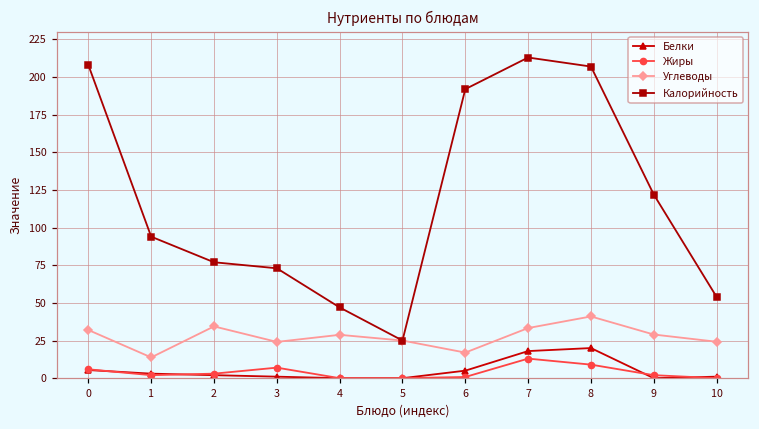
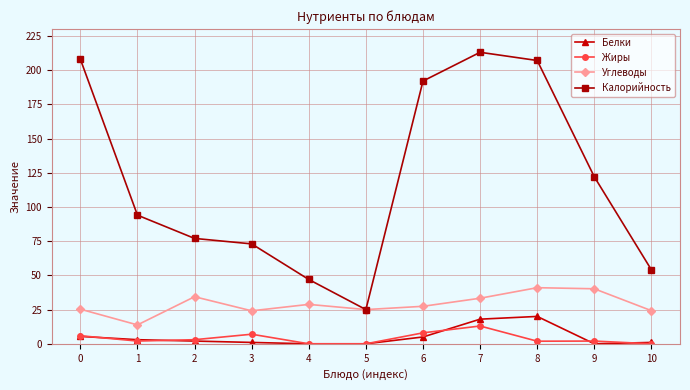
  {
    "Жиры": {
      "3": 7,
-     "6": 1,
+     "6": 8,
      "7": 13,
-     "8": 9,
+     "8": 2,
      "9": 2
    },
    "Углеводы": {
-     "0": 32,
+     "0": 25,
      "1": 14,
      "2": 34,
      "3": 24,
      "4": 29,
-     "6": 17,
+     "6": 27,
      "7": 33,
      "8": 41,
-     "9": 29,
+     "9": 40,
      "10": 24
    }
  }
